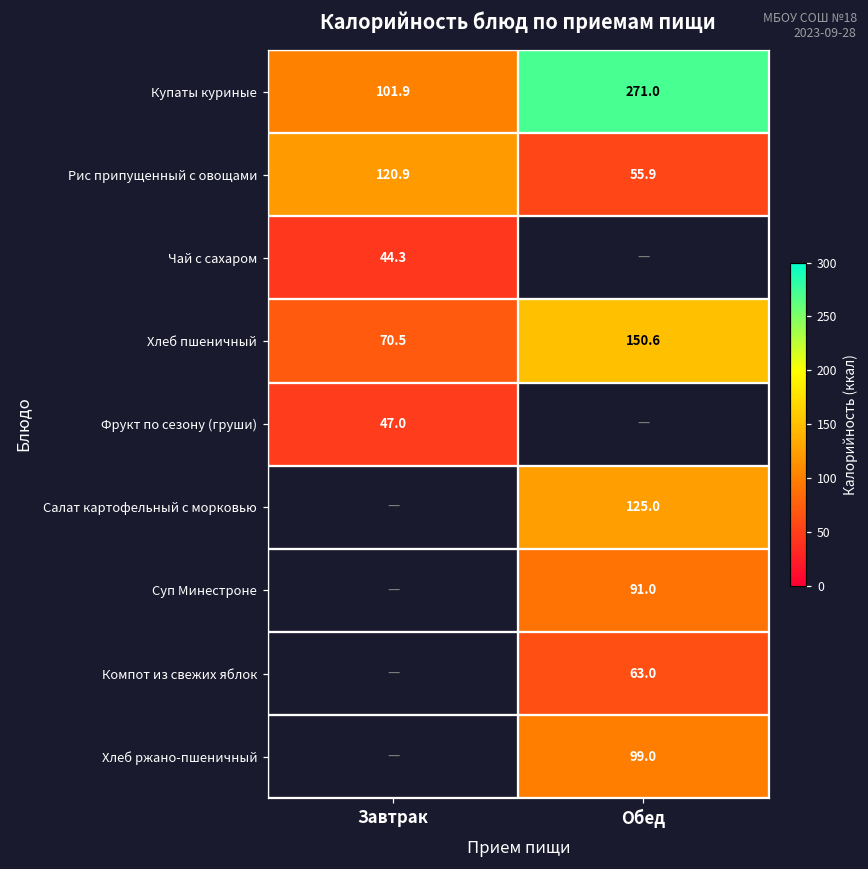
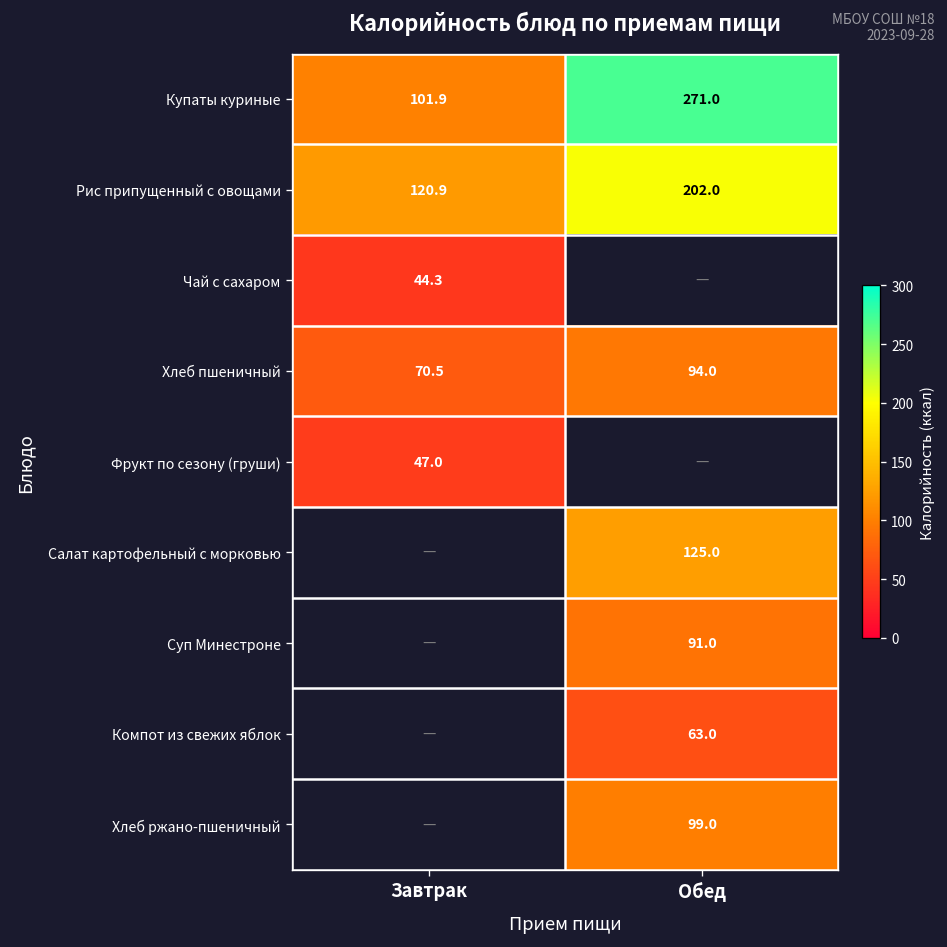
  {
    "Купаты куриные": {
      "Завтрак": 101.9,
      "Обед": 271.0
    },
    "Рис припущенный с овощами": {
      "Завтрак": 120.9,
-     "Обед": 55.9
+     "Обед": 202.0
    },
    "Чай с сахаром": {
      "Завтрак": 44.3
    },
    "Хлеб пшеничный": {
      "Завтрак": 70.5,
-     "Обед": 150.6
+     "Обед": 94.0
    },
    "Фрукт по сезону (груши)": {
      "Завтрак": 47.0
    },
    "Салат картофельный с морковью": {
      "Обед": 125.0
    },
    "Суп Минестроне": {
      "Обед": 91.0
    },
    "Компот из свежих яблок": {
      "Обед": 63.0
    },
    "Хлеб ржано-пшеничный": {
      "Обед": 99.0
    }
  }
